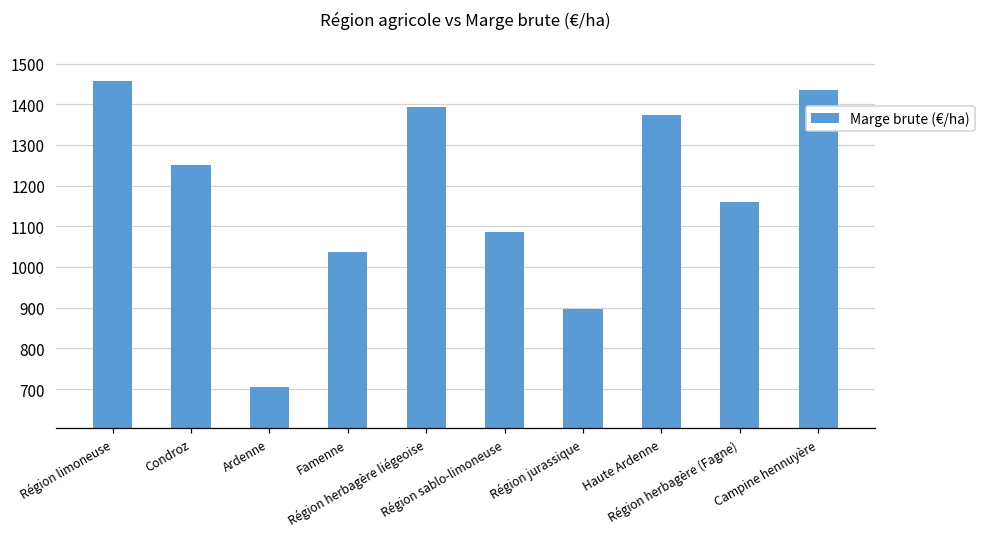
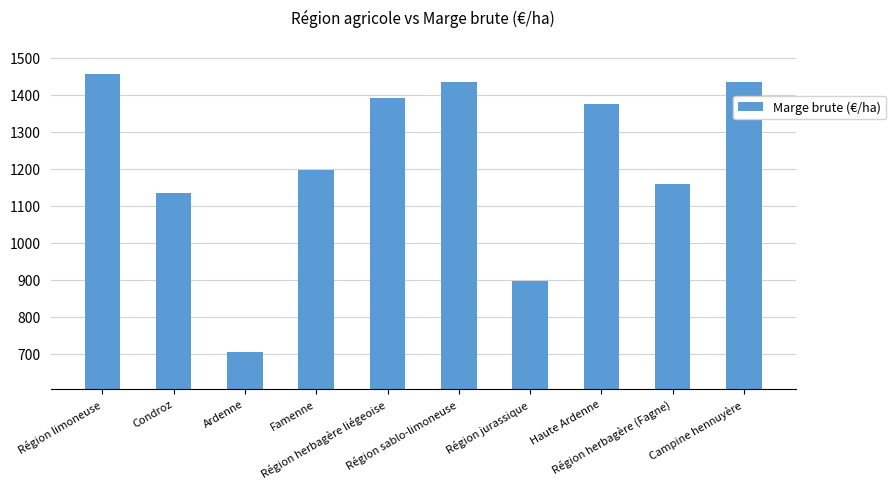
  {
    "Région limoneuse": 1460,
-   "Condroz": 1250,
+   "Condroz": 1130,
    "Ardenne": 710,
-   "Famenne": 1040,
+   "Famenne": 1200,
    "Région herbagère liégeoise": 1390,
-   "Région sablo-limoneuse": 1090,
+   "Région sablo-limoneuse": 1430,
    "Région jurassique": 900,
    "Haute Ardenne": 1370,
    "Région herbagère (Fagne)": 1160,
    "Campine hennuyère": 1440
  }
